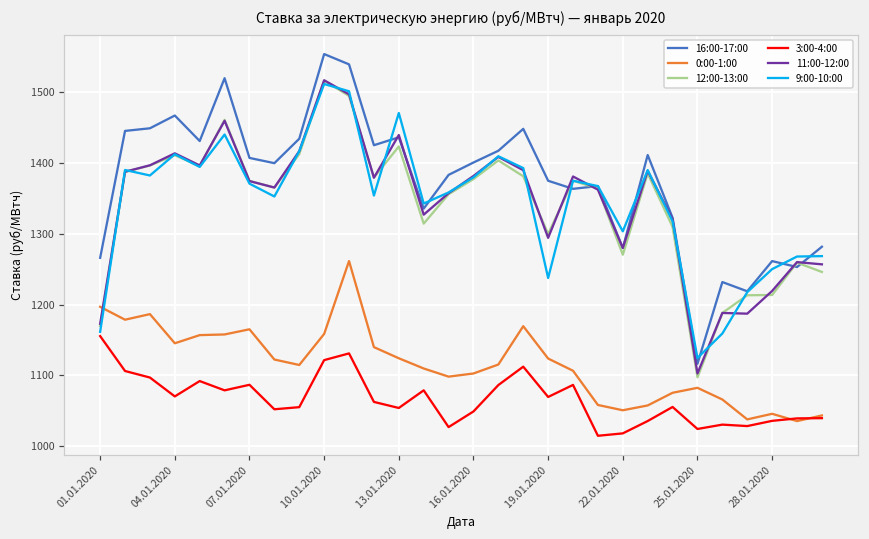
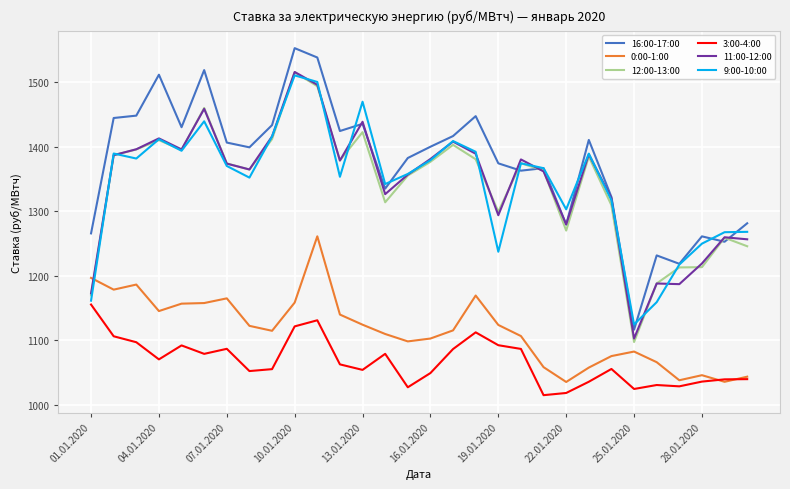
  {
    "16:00-17:00": {
      "01.01.2020": 1270,
-     "04.01.2020": 1470,
+     "04.01.2020": 1510,
      "07.01.2020": 1410,
      "10.01.2020": 1550,
      "16.01.2020": 1400,
      "19.01.2020": 1370,
      "25.01.2020": 1120,
      "28.01.2020": 1260
    },
    "0:00-1:00": {
      "01.01.2020": 1200,
      "04.01.2020": 1150,
      "07.01.2020": 1170,
      "10.01.2020": 1160,
      "13.01.2020": 1120,
      "16.01.2020": 1100,
      "19.01.2020": 1120,
-     "22.01.2020": 1050,
+     "22.01.2020": 1040,
      "25.01.2020": 1080,
      "28.01.2020": 1050
    },
    "12:00-13:00": {
      "13.01.2020": 1420,
      "19.01.2020": 1300,
      "22.01.2020": 1270,
      "25.01.2020": 1100,
      "28.01.2020": 1210
    },
    "3:00-4:00": {
      "01.01.2020": 1160,
      "04.01.2020": 1070,
      "07.01.2020": 1090,
      "10.01.2020": 1120,
      "13.01.2020": 1050,
      "16.01.2020": 1050,
-     "19.01.2020": 1070,
+     "19.01.2020": 1090,
      "22.01.2020": 1020,
      "25.01.2020": 1020,
      "28.01.2020": 1040
    },
    "11:00-12:00": {
      "19.01.2020": 1290,
      "25.01.2020": 1100,
      "28.01.2020": 1220
    },
    "9:00-10:00": {
      "01.01.2020": 1160,
      "10.01.2020": 1510,
      "13.01.2020": 1470,
      "19.01.2020": 1240,
      "22.01.2020": 1300,
      "25.01.2020": 1120,
      "28.01.2020": 1250
    }
  }
